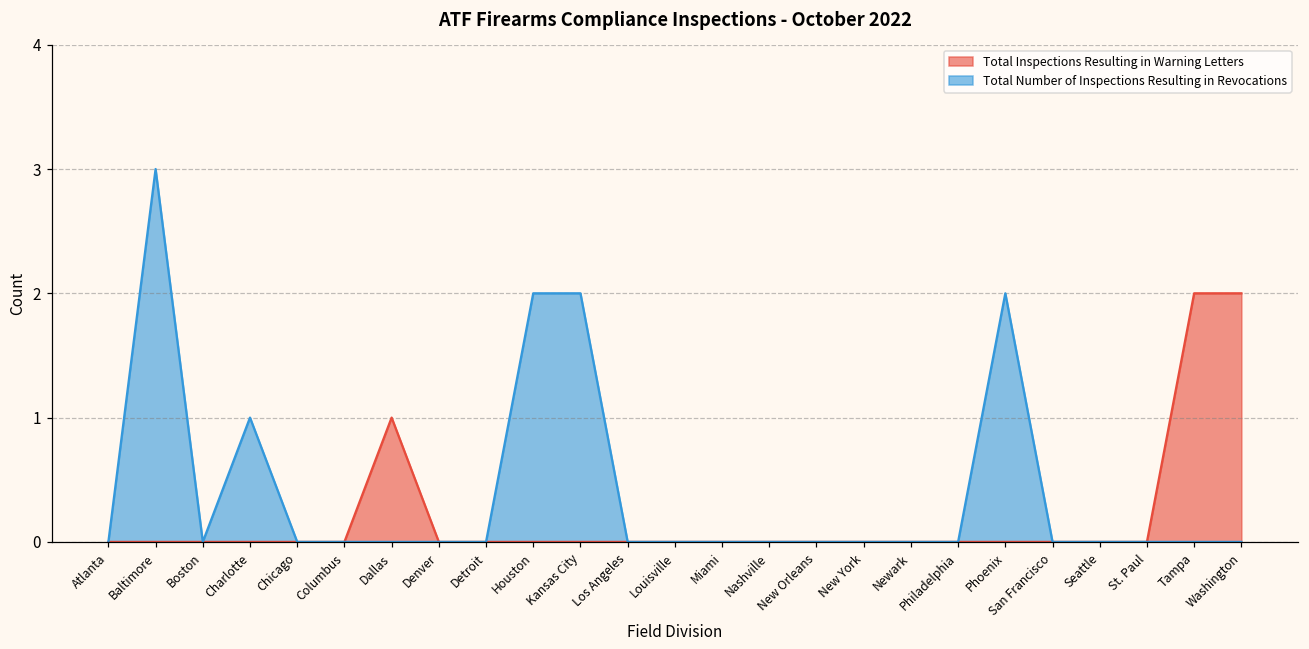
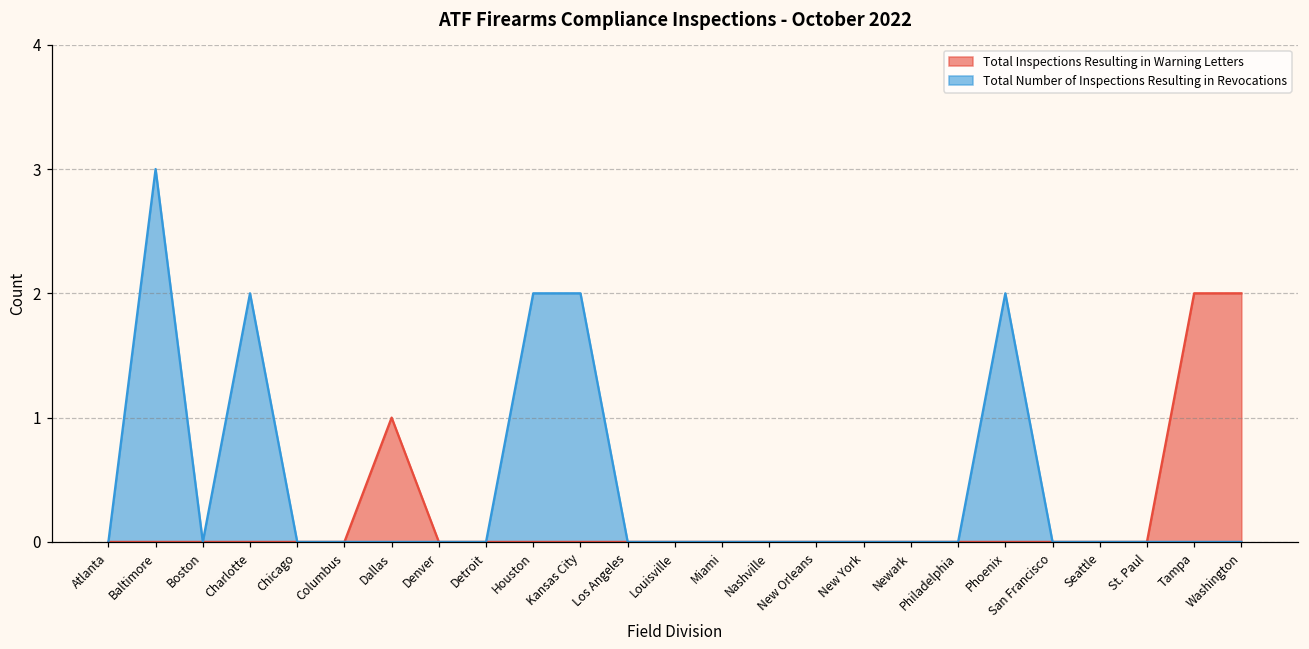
  {
    "Total Inspections Resulting in Warning Letters": {
      "Baltimore": 0,
      "Charlotte": 0,
      "Dallas": 1,
      "Houston": 0,
      "Kansas City": 0,
      "Phoenix": 0,
      "Tampa": 2,
      "Washington": 2
    },
    "Total Number of Inspections Resulting in Revocations": {
      "Baltimore": 3,
-     "Charlotte": 1,
+     "Charlotte": 2,
      "Dallas": 0,
      "Houston": 2,
      "Kansas City": 2,
      "Phoenix": 2,
      "Tampa": 0,
      "Washington": 0
    }
  }
